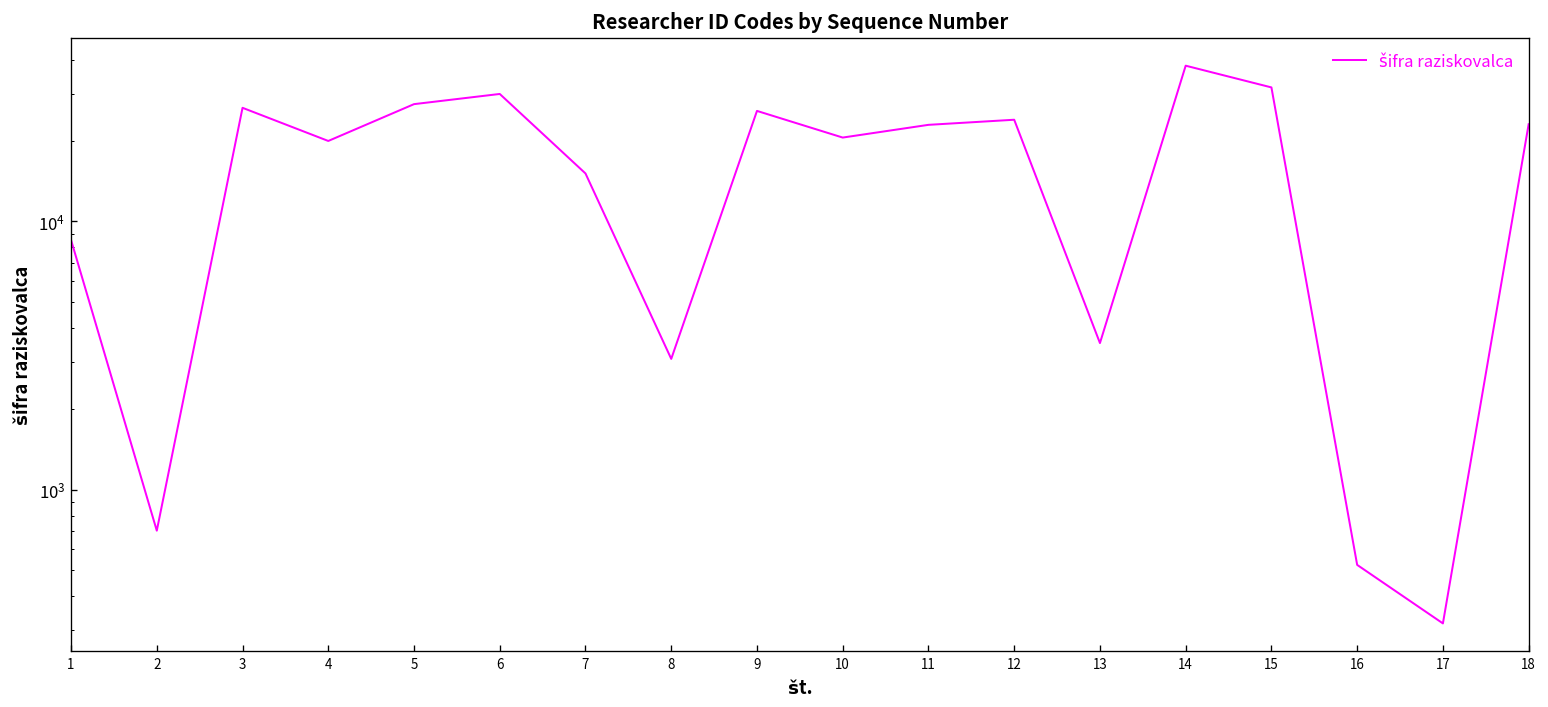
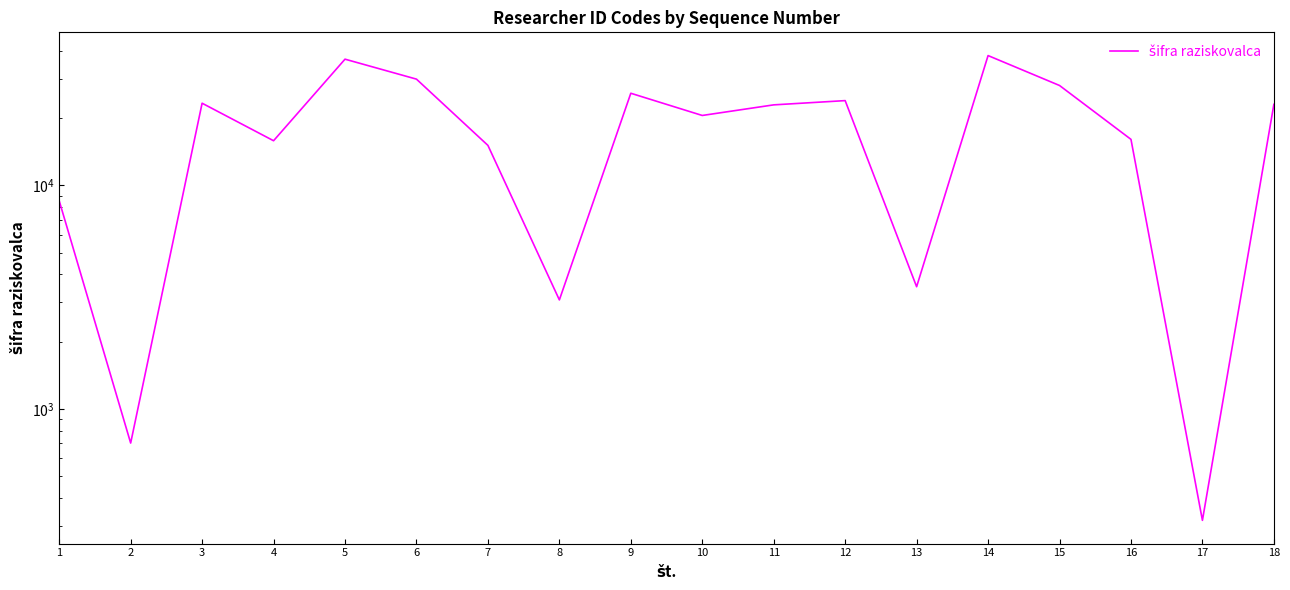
  {
    "1": 8500,
    "2": 700,
-   "3": 27000,
-   "4": 20000,
-   "5": 27000,
+   "3": 23000,
+   "4": 16000,
+   "5": 37000,
    "6": 30000,
    "7": 15000,
    "8": 3100,
    "9": 26000,
    "10": 21000,
    "11": 23000,
    "12": 24000,
    "13": 3500,
    "14": 38000,
-   "15": 32000,
-   "16": 520,
+   "15": 28000,
+   "16": 16000,
    "17": 320,
    "18": 23000
  }
